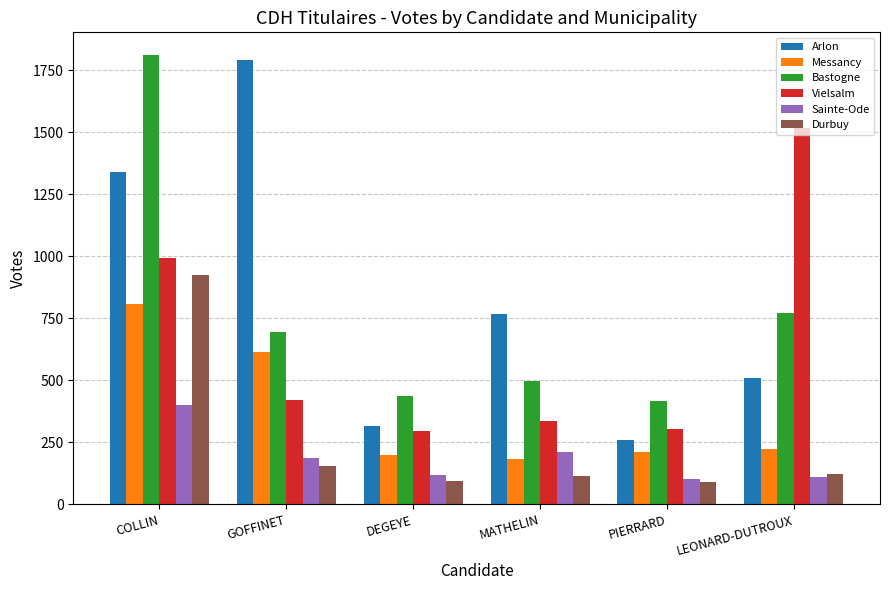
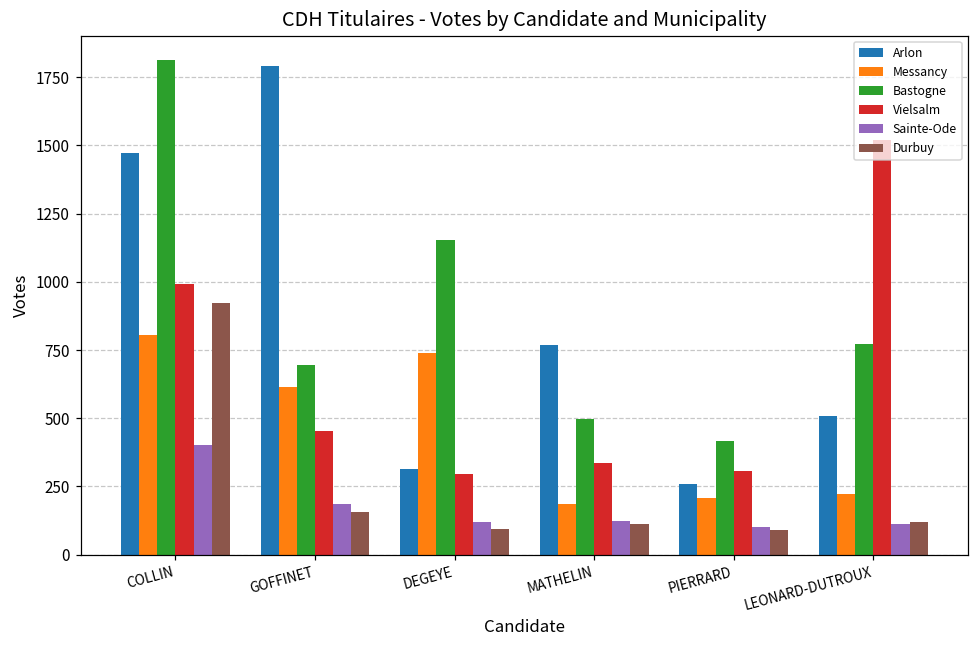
  {
    "Arlon": {
-     "COLLIN": 1340,
+     "COLLIN": 1470,
      "GOFFINET": 1790,
      "DEGEYE": 310,
      "MATHELIN": 770,
      "PIERRARD": 260,
      "LEONARD-DUTROUX": 510
    },
    "Messancy": {
      "COLLIN": 810,
      "GOFFINET": 610,
-     "DEGEYE": 200,
+     "DEGEYE": 740,
      "MATHELIN": 180,
      "PIERRARD": 210,
      "LEONARD-DUTROUX": 220
    },
    "Bastogne": {
      "COLLIN": 1810,
      "GOFFINET": 700,
-     "DEGEYE": 440,
+     "DEGEYE": 1150,
      "MATHELIN": 500,
      "PIERRARD": 420,
      "LEONARD-DUTROUX": 770
    },
    "Vielsalm": {
      "COLLIN": 990,
-     "GOFFINET": 420,
+     "GOFFINET": 460,
      "DEGEYE": 290,
      "MATHELIN": 340,
      "PIERRARD": 310
    },
    "Sainte-Ode": {
      "COLLIN": 400,
      "GOFFINET": 190,
      "DEGEYE": 120,
-     "MATHELIN": 210,
+     "MATHELIN": 120,
      "PIERRARD": 100,
      "LEONARD-DUTROUX": 110
    },
    "Durbuy": {
      "COLLIN": 920,
      "GOFFINET": 160,
      "DEGEYE": 90,
      "MATHELIN": 110,
      "PIERRARD": 90,
      "LEONARD-DUTROUX": 120
    }
  }
